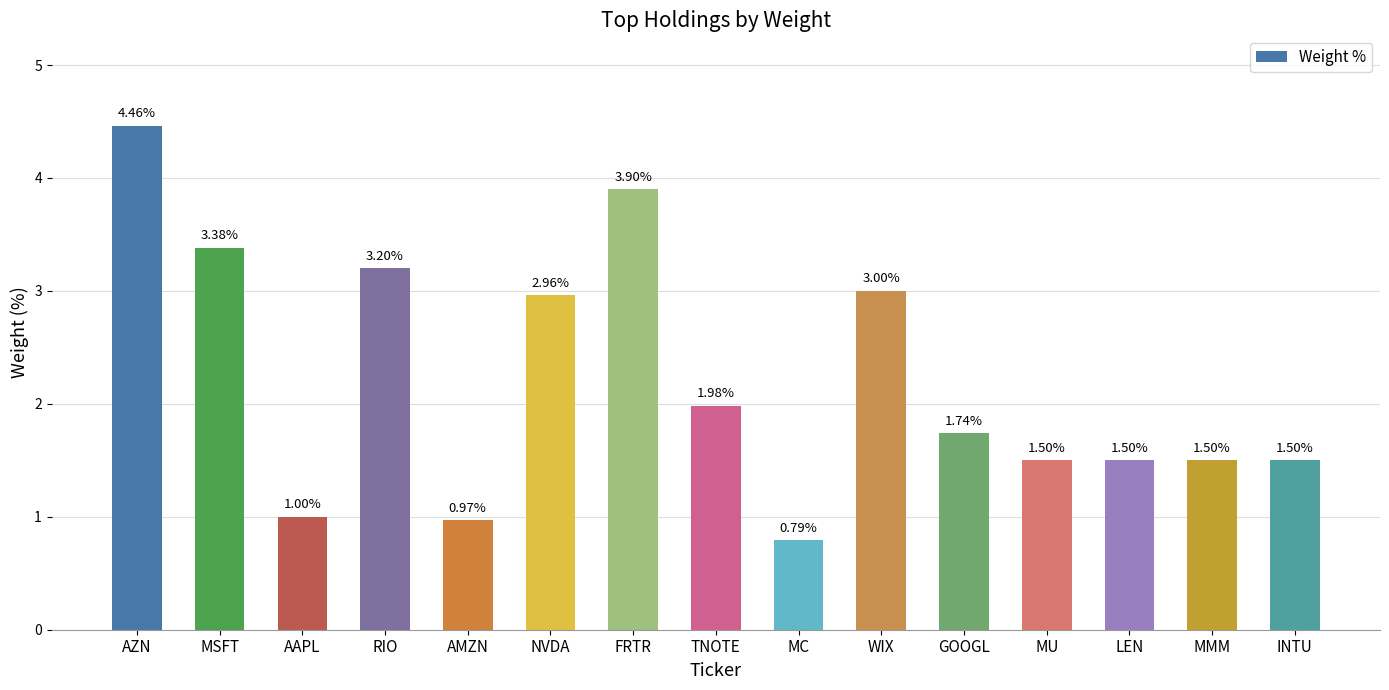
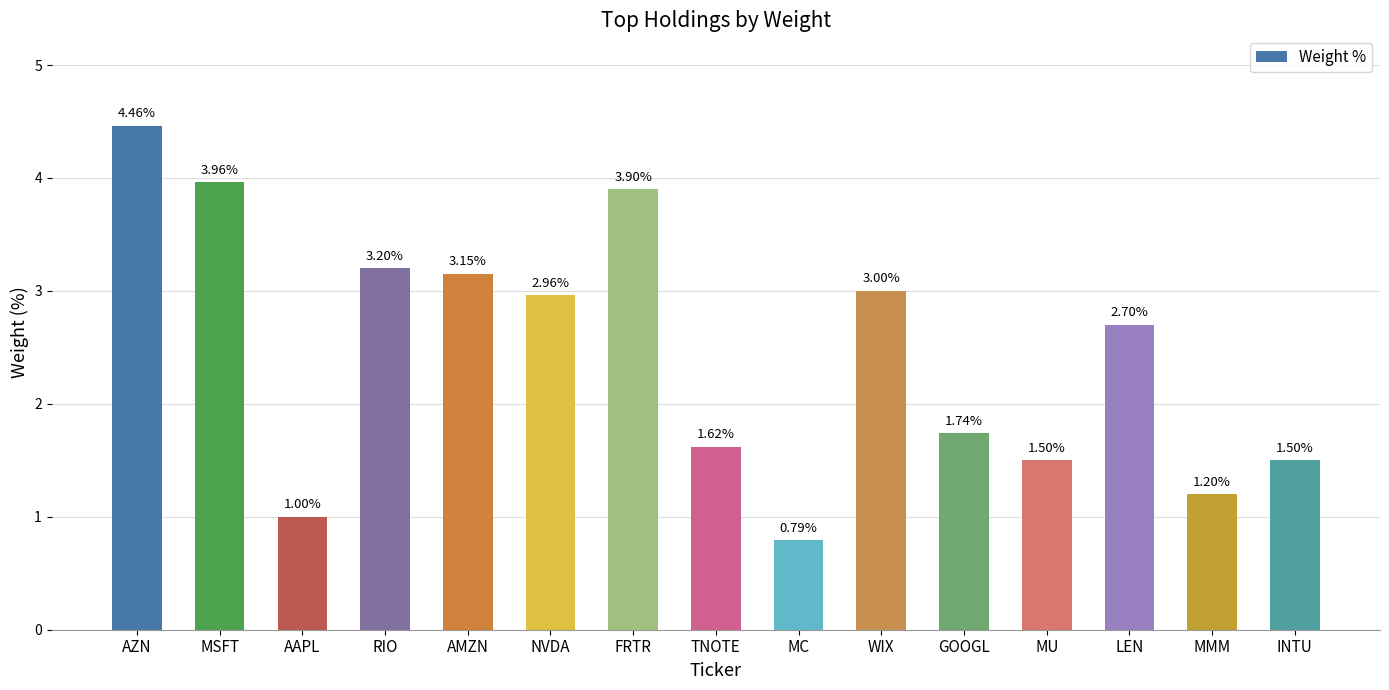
  {
    "AZN": "4.46%",
-   "MSFT": "3.38%",
+   "MSFT": "3.96%",
    "AAPL": "1.00%",
    "RIO": "3.20%",
-   "AMZN": "0.97%",
+   "AMZN": "3.15%",
    "NVDA": "2.96%",
    "FRTR": "3.90%",
-   "TNOTE": "1.98%",
+   "TNOTE": "1.62%",
    "MC": "0.79%",
    "WIX": "3.00%",
    "GOOGL": "1.74%",
    "MU": "1.50%",
-   "LEN": "1.50%",
-   "MMM": "1.50%",
+   "LEN": "2.70%",
+   "MMM": "1.20%",
    "INTU": "1.50%"
  }
